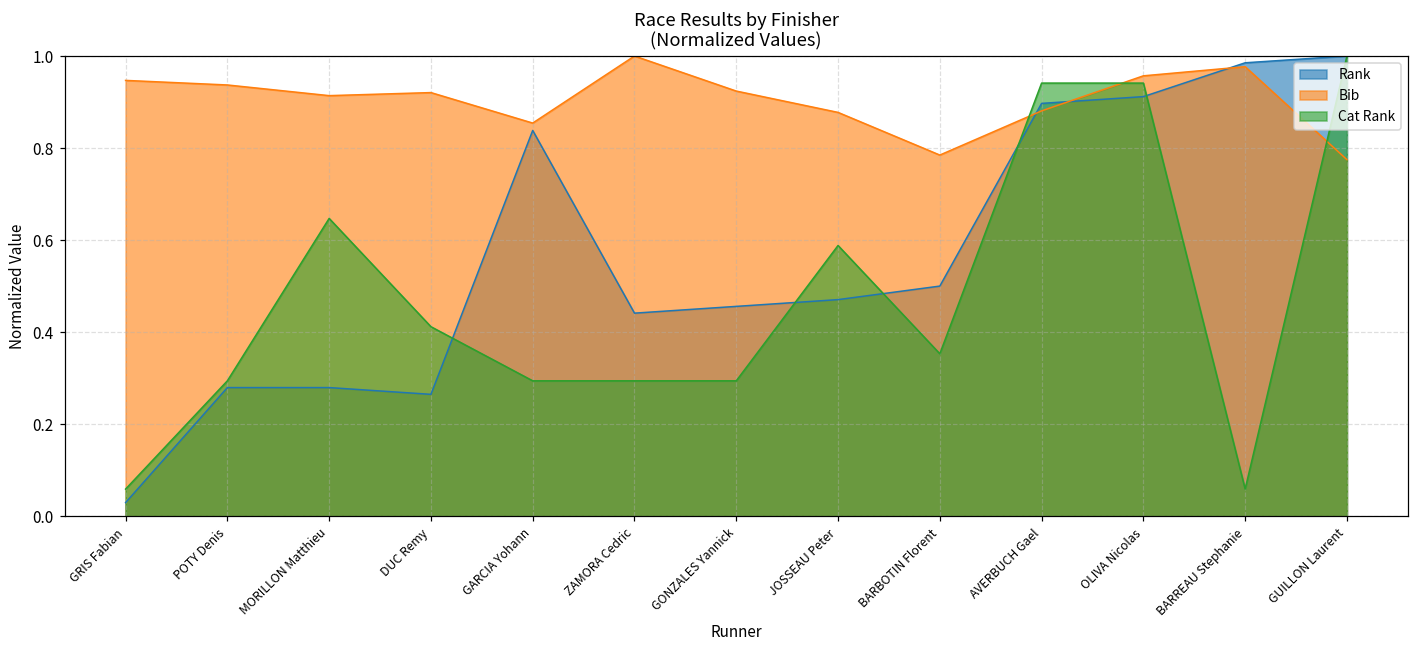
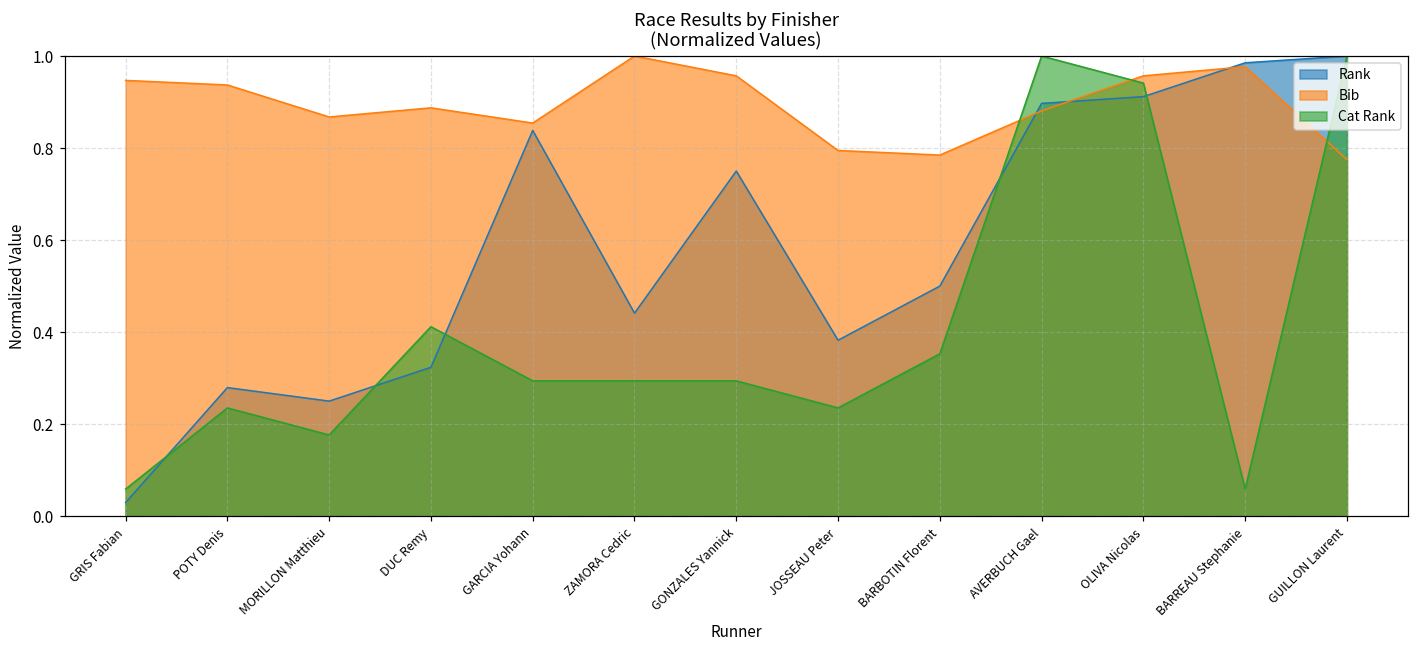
  {
    "Rank": {
      "GRIS Fabian": 0.03,
      "POTY Denis": 0.28,
-     "MORILLON Matthieu": 0.28,
-     "DUC Remy": 0.26,
+     "MORILLON Matthieu": 0.25,
+     "DUC Remy": 0.32,
      "GARCIA Yohann": 0.84,
      "ZAMORA Cedric": 0.44,
-     "GONZALES Yannick": 0.46,
-     "JOSSEAU Peter": 0.47,
+     "GONZALES Yannick": 0.75,
+     "JOSSEAU Peter": 0.38,
      "BARBOTIN Florent": 0.50,
      "AVERBUCH Gael": 0.90,
      "OLIVA Nicolas": 0.91,
      "BARREAU Stephanie": 0.99
    },
    "Bib": {
      "GRIS Fabian": 0.95,
      "POTY Denis": 0.94,
-     "MORILLON Matthieu": 0.91,
-     "DUC Remy": 0.92,
+     "MORILLON Matthieu": 0.87,
+     "DUC Remy": 0.89,
      "GARCIA Yohann": 0.85,
      "ZAMORA Cedric": 1.00,
-     "GONZALES Yannick": 0.92,
-     "JOSSEAU Peter": 0.88,
+     "GONZALES Yannick": 0.96,
+     "JOSSEAU Peter": 0.79,
      "BARBOTIN Florent": 0.78,
      "AVERBUCH Gael": 0.88,
      "OLIVA Nicolas": 0.96,
      "BARREAU Stephanie": 0.98,
      "GUILLON Laurent": 0.77
    },
    "Cat Rank": {
      "GRIS Fabian": 0.06,
-     "POTY Denis": 0.29,
-     "MORILLON Matthieu": 0.65,
+     "POTY Denis": 0.24,
+     "MORILLON Matthieu": 0.18,
      "DUC Remy": 0.41,
      "GARCIA Yohann": 0.29,
      "ZAMORA Cedric": 0.29,
      "GONZALES Yannick": 0.29,
-     "JOSSEAU Peter": 0.59,
+     "JOSSEAU Peter": 0.24,
      "BARBOTIN Florent": 0.35,
-     "AVERBUCH Gael": 0.94,
+     "AVERBUCH Gael": 1.00,
      "OLIVA Nicolas": 0.94,
      "BARREAU Stephanie": 0.06
    }
  }
